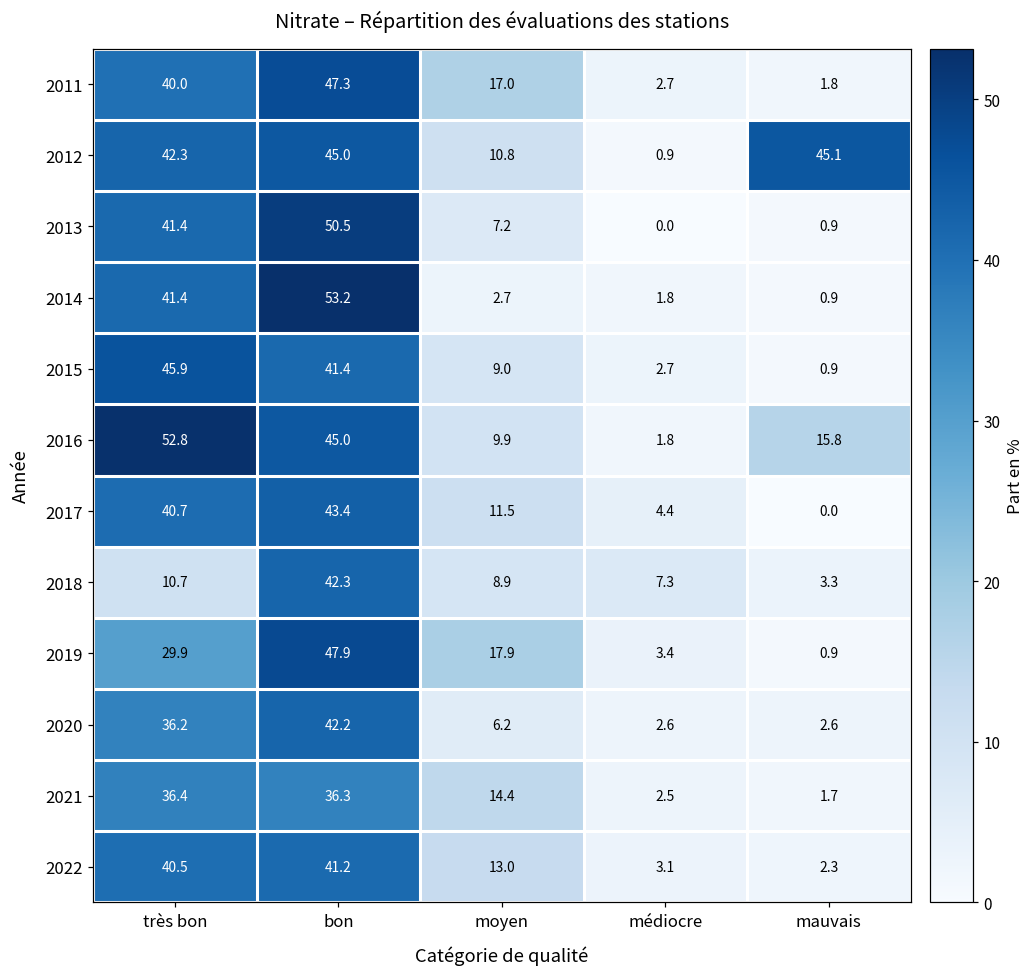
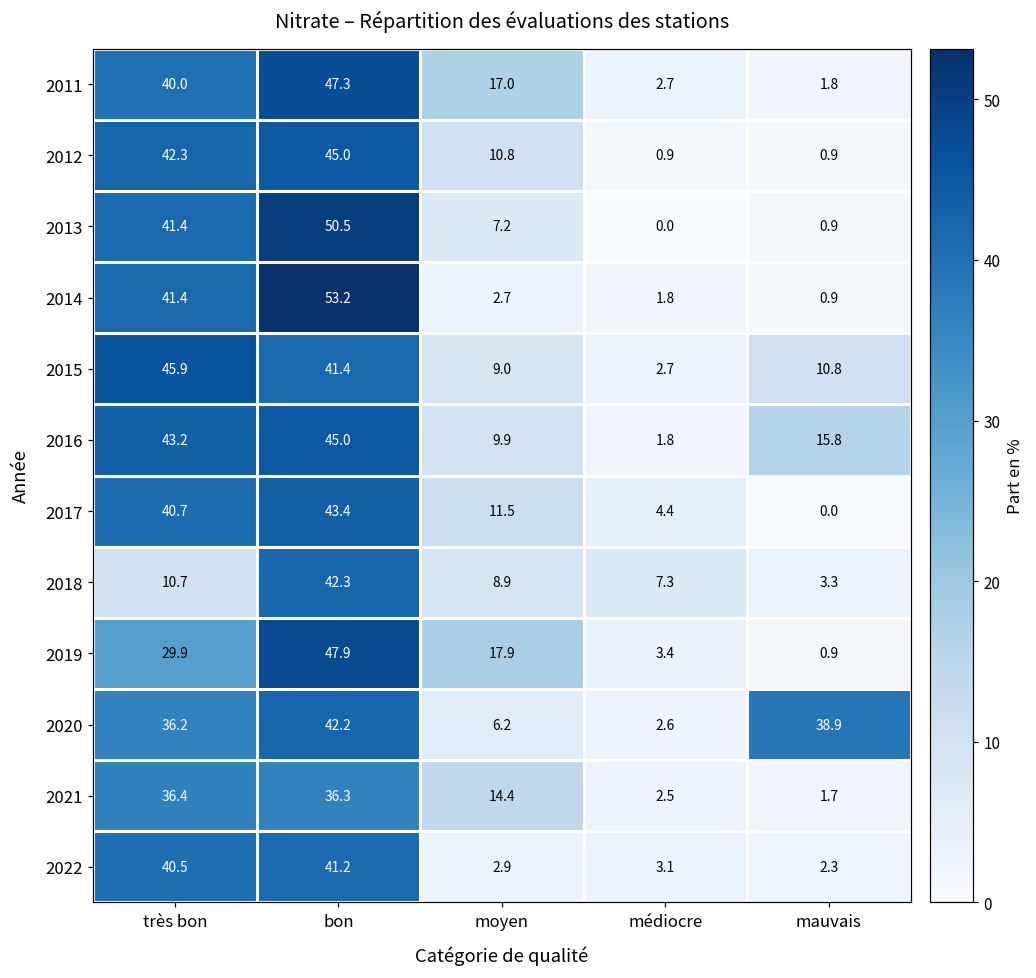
  {
    "2011": {
      "très bon": 40.0,
      "bon": 47.3,
      "moyen": 17.0,
      "médiocre": 2.7,
      "mauvais": 1.8
    },
    "2012": {
      "très bon": 42.3,
      "bon": 45.0,
      "moyen": 10.8,
      "médiocre": 0.9,
-     "mauvais": 45.1
+     "mauvais": 0.9
    },
    "2013": {
      "très bon": 41.4,
      "bon": 50.5,
      "moyen": 7.2,
      "médiocre": 0.0,
      "mauvais": 0.9
    },
    "2014": {
      "très bon": 41.4,
      "bon": 53.2,
      "moyen": 2.7,
      "médiocre": 1.8,
      "mauvais": 0.9
    },
    "2015": {
      "très bon": 45.9,
      "bon": 41.4,
      "moyen": 9.0,
      "médiocre": 2.7,
-     "mauvais": 0.9
+     "mauvais": 10.8
    },
    "2016": {
-     "très bon": 52.8,
+     "très bon": 43.2,
      "bon": 45.0,
      "moyen": 9.9,
      "médiocre": 1.8,
      "mauvais": 15.8
    },
    "2017": {
      "très bon": 40.7,
      "bon": 43.4,
      "moyen": 11.5,
      "médiocre": 4.4,
      "mauvais": 0.0
    },
    "2018": {
      "très bon": 10.7,
      "bon": 42.3,
      "moyen": 8.9,
      "médiocre": 7.3,
      "mauvais": 3.3
    },
    "2019": {
      "très bon": 29.9,
      "bon": 47.9,
      "moyen": 17.9,
      "médiocre": 3.4,
      "mauvais": 0.9
    },
    "2020": {
      "très bon": 36.2,
      "bon": 42.2,
      "moyen": 6.2,
      "médiocre": 2.6,
-     "mauvais": 2.6
+     "mauvais": 38.9
    },
    "2021": {
      "très bon": 36.4,
      "bon": 36.3,
      "moyen": 14.4,
      "médiocre": 2.5,
      "mauvais": 1.7
    },
    "2022": {
      "très bon": 40.5,
      "bon": 41.2,
-     "moyen": 13.0,
+     "moyen": 2.9,
      "médiocre": 3.1,
      "mauvais": 2.3
    }
  }
